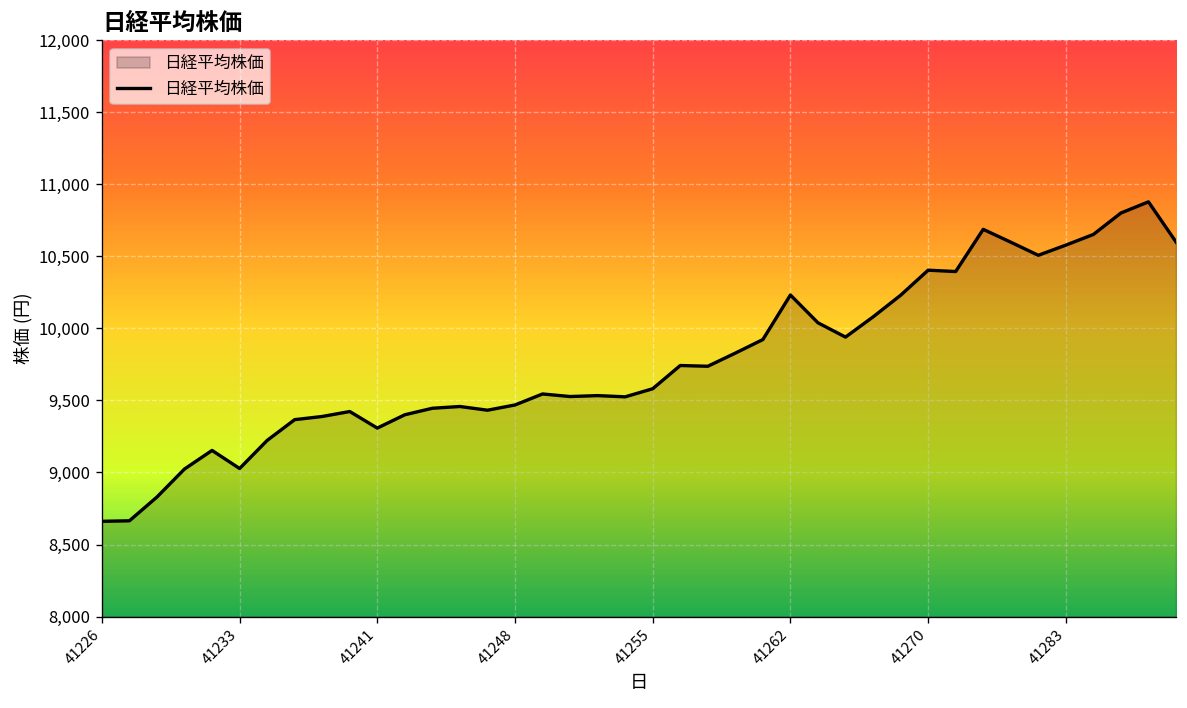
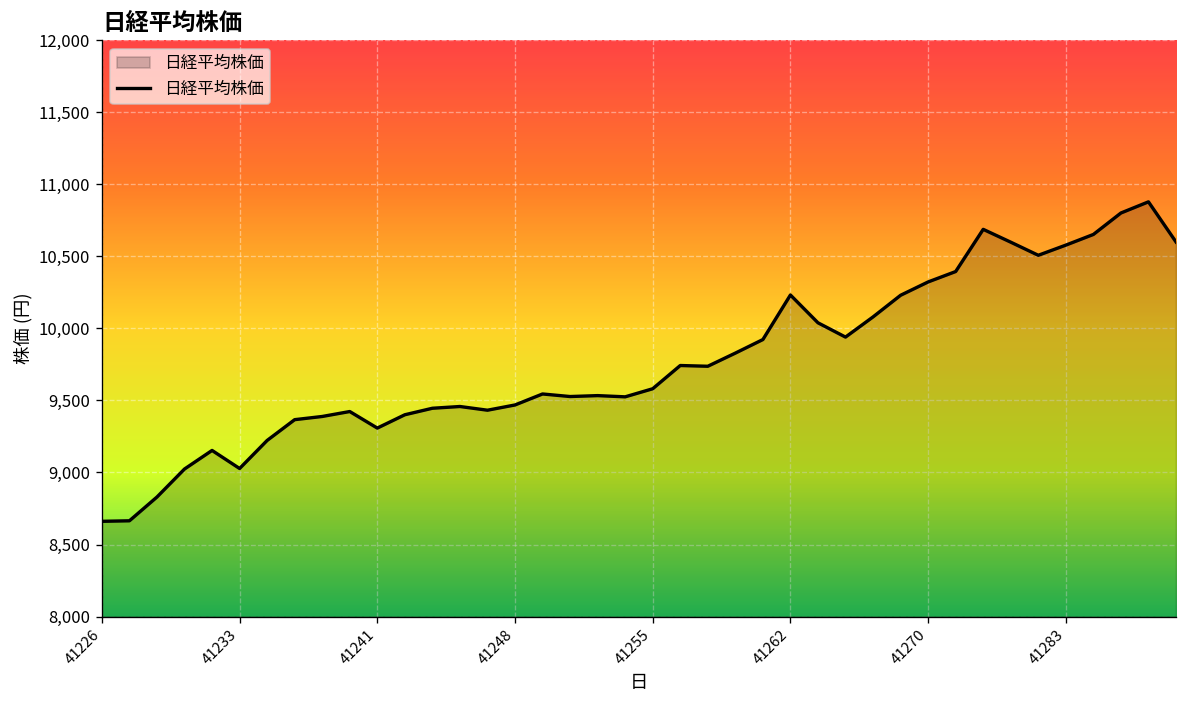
  {
    "41226": "8,660",
    "41233": "9,030",
    "41241": "9,310",
    "41248": "9,470",
    "41255": "9,580",
    "41262": "10,230",
-   "41270": "10,400",
+   "41270": "10,320",
    "41283": "10,580"
  }
